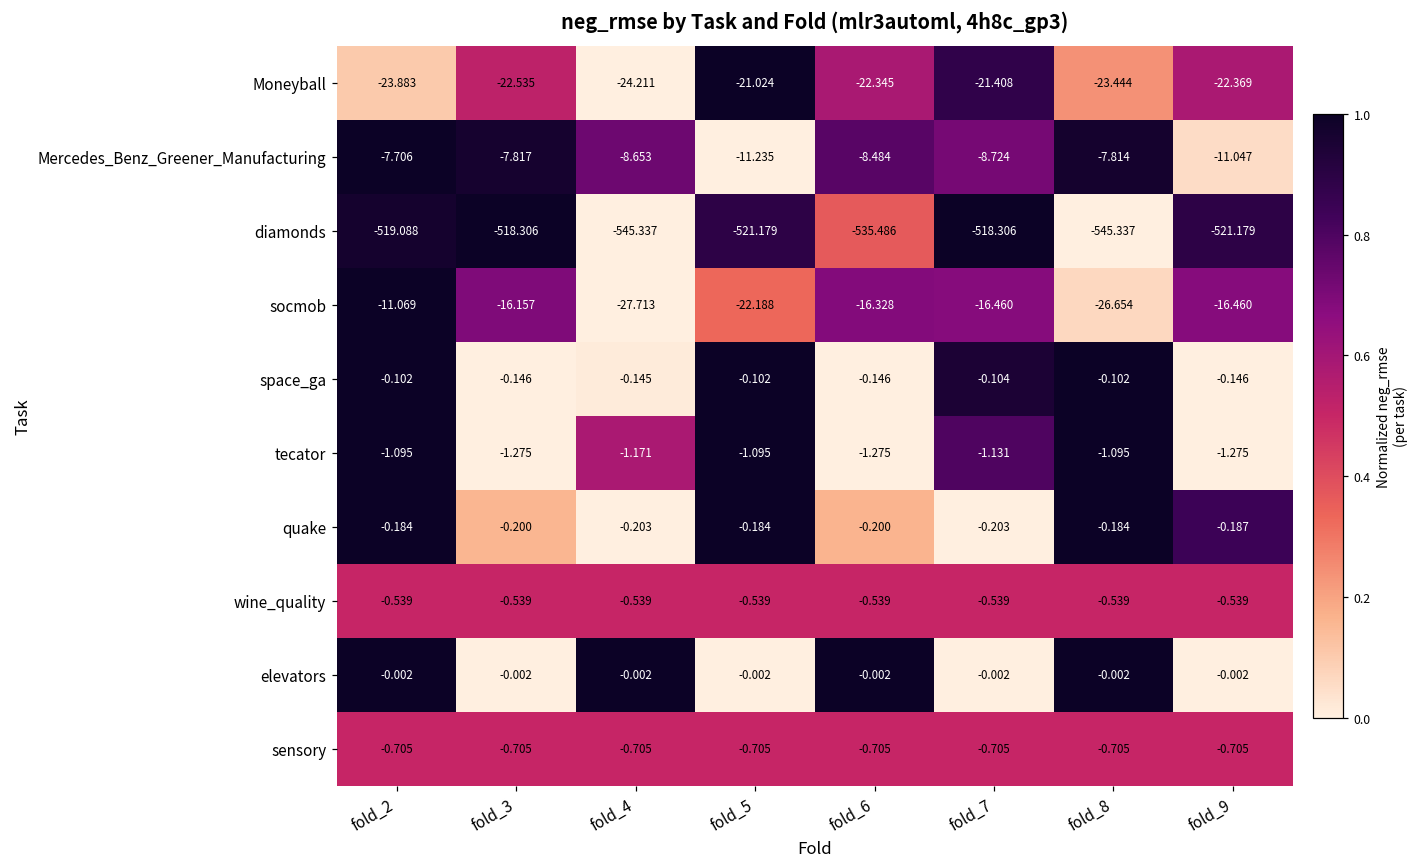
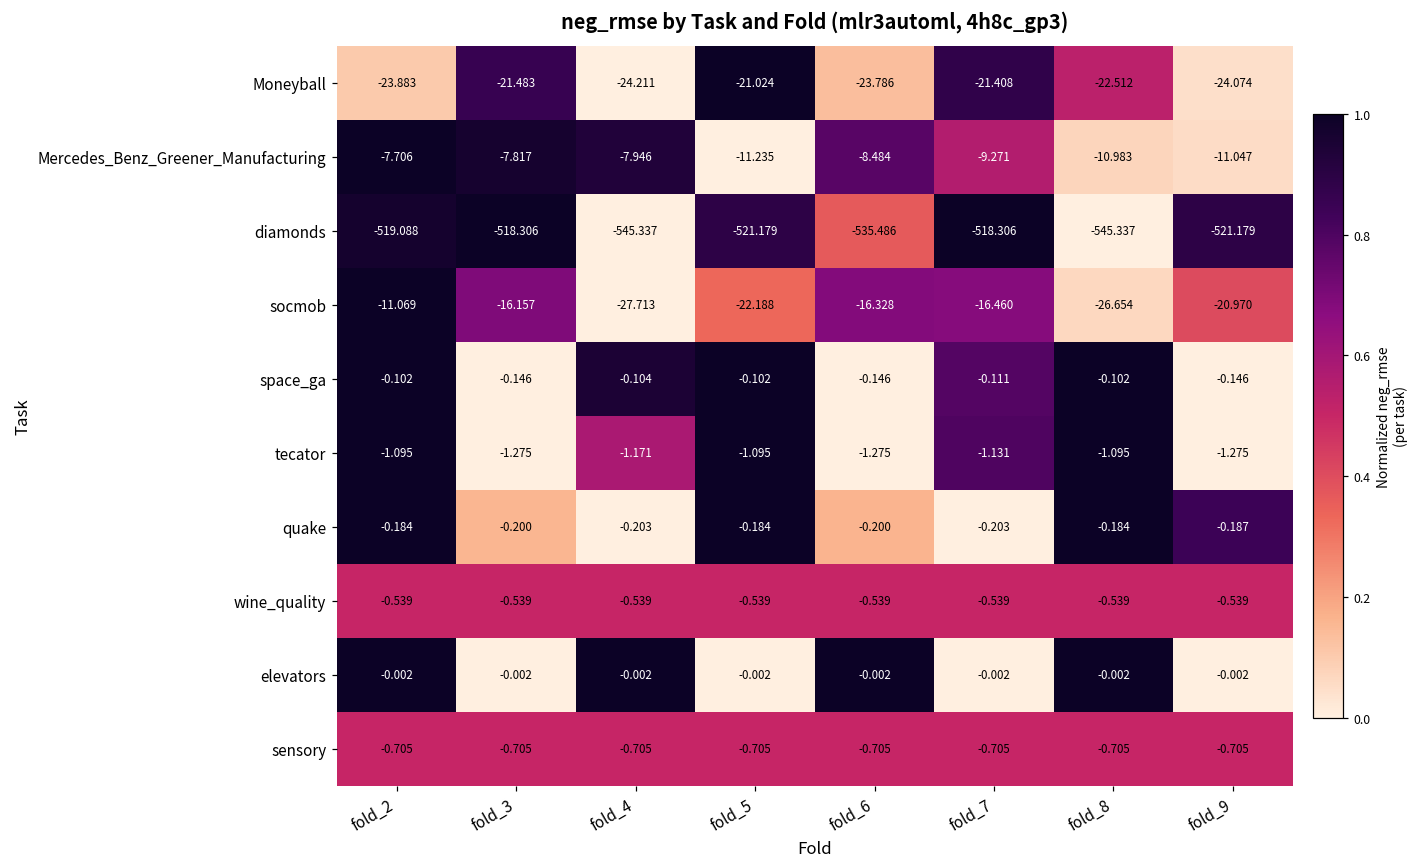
  {
    "Moneyball": {
      "fold_2": -23.883,
-     "fold_3": -22.535,
+     "fold_3": -21.483,
      "fold_4": -24.211,
      "fold_5": -21.024,
-     "fold_6": -22.345,
+     "fold_6": -23.786,
      "fold_7": -21.408,
-     "fold_8": -23.444,
-     "fold_9": -22.369
+     "fold_8": -22.512,
+     "fold_9": -24.074
    },
    "Mercedes_Benz_Greener_Manufacturing": {
      "fold_2": -7.706,
      "fold_3": -7.817,
-     "fold_4": -8.653,
+     "fold_4": -7.946,
      "fold_5": -11.235,
      "fold_6": -8.484,
-     "fold_7": -8.724,
-     "fold_8": -7.814,
+     "fold_7": -9.271,
+     "fold_8": -10.983,
      "fold_9": -11.047
    },
    "diamonds": {
      "fold_2": -519.088,
      "fold_3": -518.306,
      "fold_4": -545.337,
      "fold_5": -521.179,
      "fold_6": -535.486,
      "fold_7": -518.306,
      "fold_8": -545.337,
      "fold_9": -521.179
    },
    "socmob": {
      "fold_2": -11.069,
      "fold_3": -16.157,
      "fold_4": -27.713,
      "fold_5": -22.188,
      "fold_6": -16.328,
      "fold_7": -16.460,
      "fold_8": -26.654,
-     "fold_9": -16.460
+     "fold_9": -20.970
    },
    "space_ga": {
      "fold_2": -0.102,
      "fold_3": -0.146,
-     "fold_4": -0.145,
+     "fold_4": -0.104,
      "fold_5": -0.102,
      "fold_6": -0.146,
-     "fold_7": -0.104,
+     "fold_7": -0.111,
      "fold_8": -0.102,
      "fold_9": -0.146
    },
    "tecator": {
      "fold_2": -1.095,
      "fold_3": -1.275,
      "fold_4": -1.171,
      "fold_5": -1.095,
      "fold_6": -1.275,
      "fold_7": -1.131,
      "fold_8": -1.095,
      "fold_9": -1.275
    },
    "quake": {
      "fold_2": -0.184,
      "fold_3": -0.200,
      "fold_4": -0.203,
      "fold_5": -0.184,
      "fold_6": -0.200,
      "fold_7": -0.203,
      "fold_8": -0.184,
      "fold_9": -0.187
    },
    "wine_quality": {
      "fold_2": -0.539,
      "fold_3": -0.539,
      "fold_4": -0.539,
      "fold_5": -0.539,
      "fold_6": -0.539,
      "fold_7": -0.539,
      "fold_8": -0.539,
      "fold_9": -0.539
    },
    "elevators": {
      "fold_2": -0.002,
      "fold_3": -0.002,
      "fold_4": -0.002,
      "fold_5": -0.002,
      "fold_6": -0.002,
      "fold_7": -0.002,
      "fold_8": -0.002,
      "fold_9": -0.002
    },
    "sensory": {
      "fold_2": -0.705,
      "fold_3": -0.705,
      "fold_4": -0.705,
      "fold_5": -0.705,
      "fold_6": -0.705,
      "fold_7": -0.705,
      "fold_8": -0.705,
      "fold_9": -0.705
    }
  }
